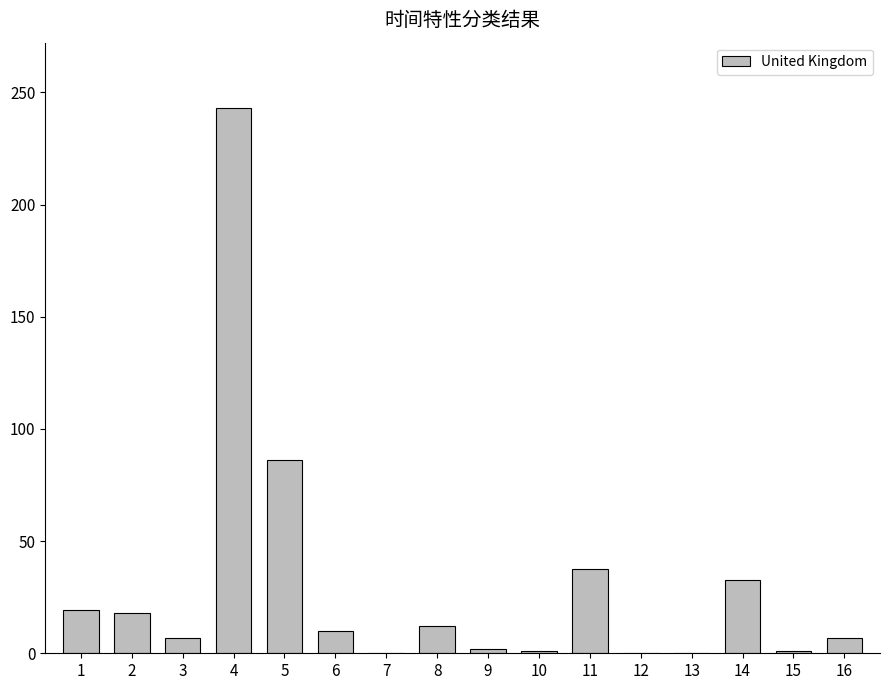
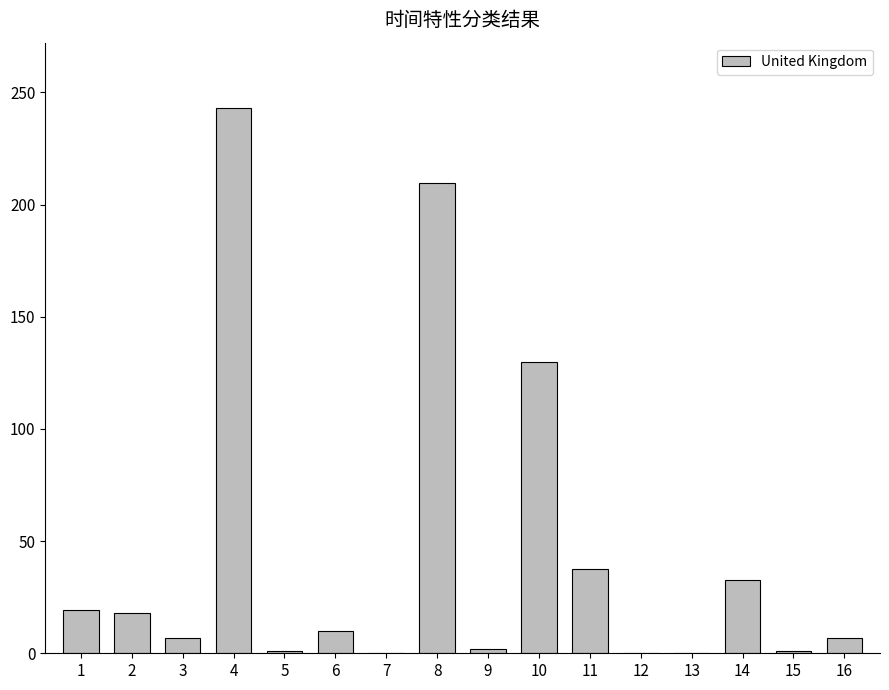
  {
    "1": 19,
    "2": 18,
    "3": 7,
    "4": 243,
-   "5": 86,
+   "5": 1,
    "6": 10,
    "7": 0,
-   "8": 12,
+   "8": 210,
    "9": 2,
-   "10": 1,
+   "10": 130,
    "11": 38,
    "12": 0,
    "13": 0,
    "14": 33,
    "16": 7
  }
